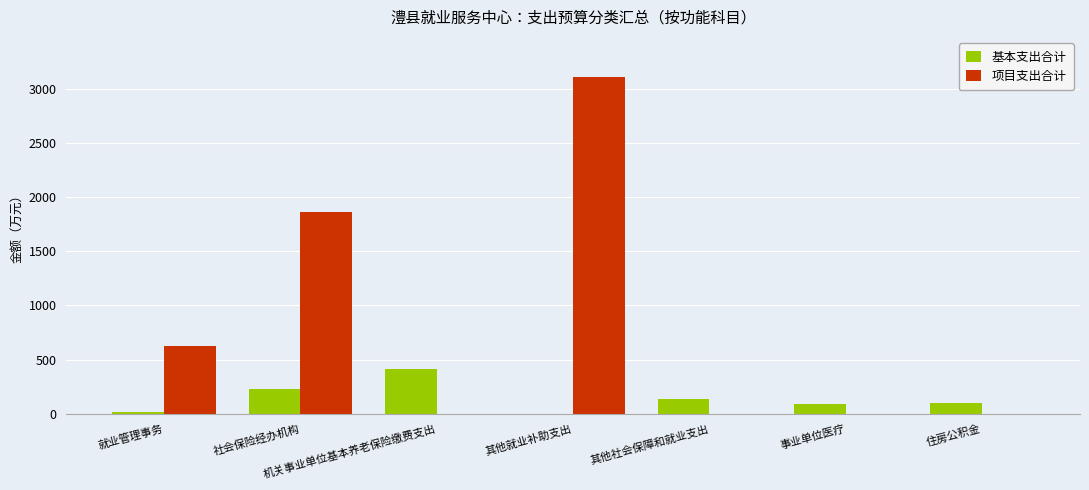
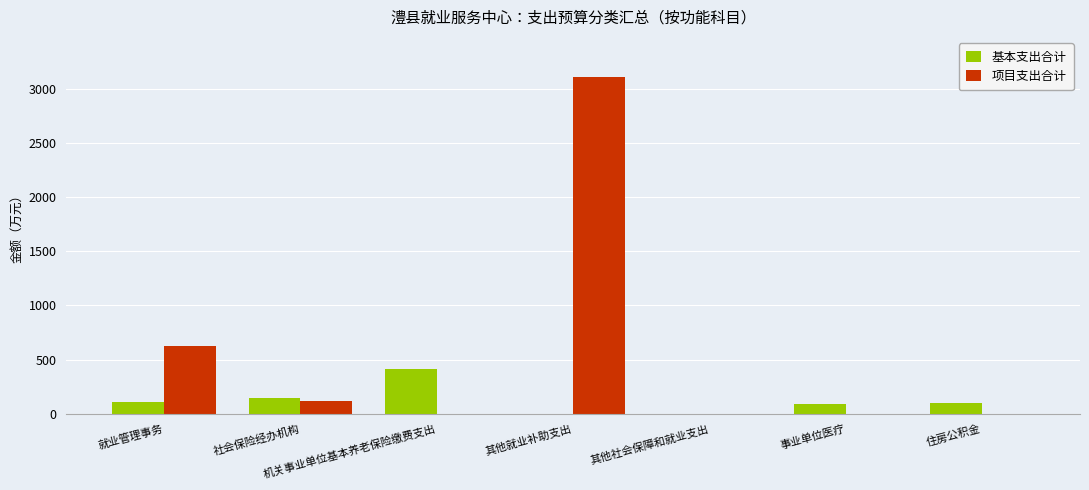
  {
    "基本支出合计": {
-     "就业管理事务": 10,
-     "社会保险经办机构": 230,
+     "就业管理事务": 100,
+     "社会保险经办机构": 150,
      "机关事业单位基本养老保险缴费支出": 410,
      "其他就业补助支出": 0,
-     "其他社会保障和就业支出": 140,
+     "其他社会保障和就业支出": 0,
      "事业单位医疗": 90,
      "住房公积金": 100
    },
    "项目支出合计": {
      "就业管理事务": 630,
-     "社会保险经办机构": 1860,
+     "社会保险经办机构": 120,
      "机关事业单位基本养老保险缴费支出": 0,
      "其他就业补助支出": 3110,
      "其他社会保障和就业支出": 0,
      "事业单位医疗": 0,
      "住房公积金": 0
    }
  }
